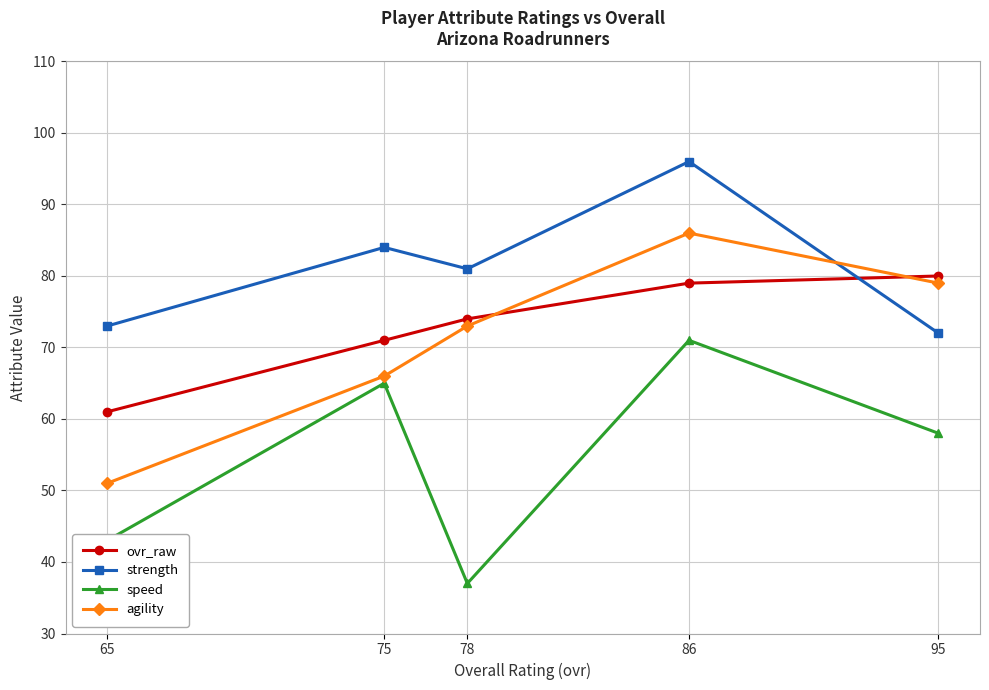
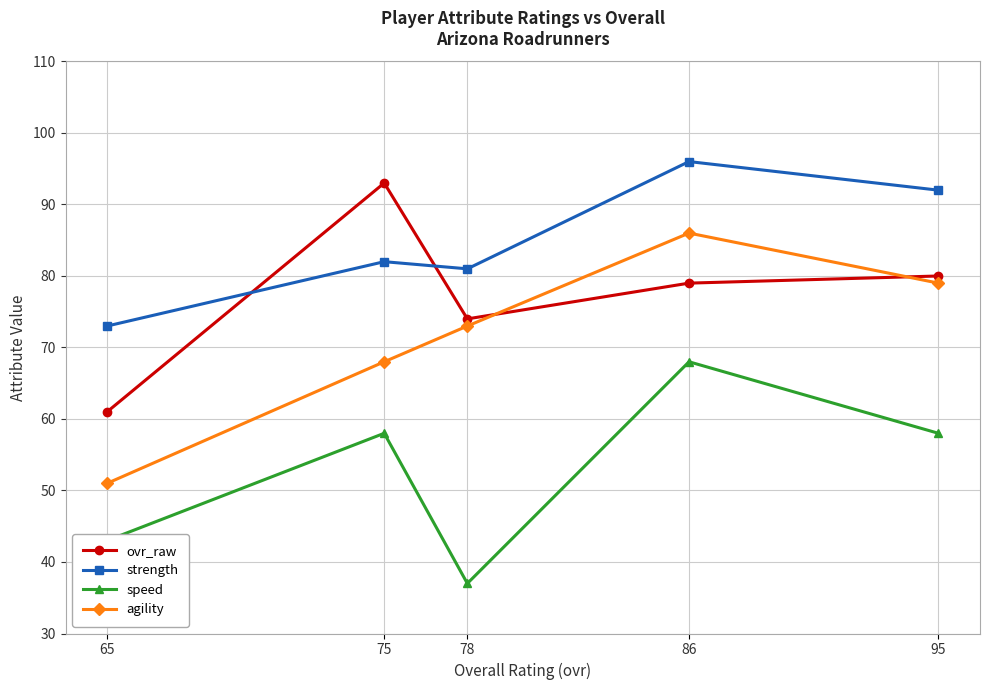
  {
    "ovr_raw": {
      "65": 61,
-     "75": 71,
+     "75": 93,
      "78": 74,
      "86": 79,
      "95": 80
    },
    "strength": {
      "65": 73,
-     "75": 84,
+     "75": 82,
      "78": 81,
      "86": 96,
-     "95": 72
+     "95": 92
    },
    "speed": {
-     "75": 65,
+     "75": 58,
      "78": 37,
-     "86": 71,
+     "86": 68,
      "95": 58
    },
    "agility": {
      "65": 51,
-     "75": 66,
+     "75": 68,
      "78": 73,
      "86": 86,
      "95": 79
    }
  }
